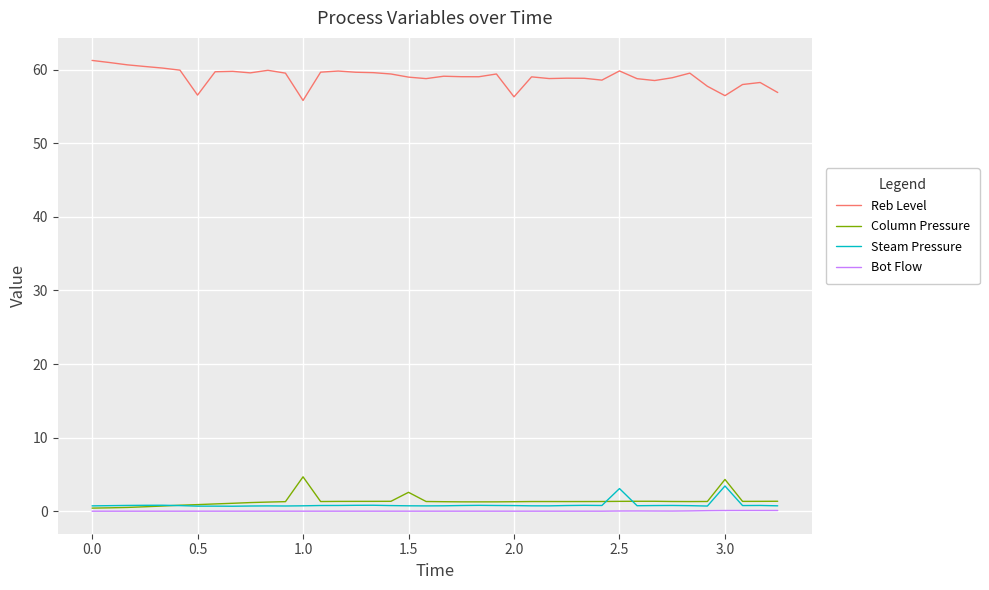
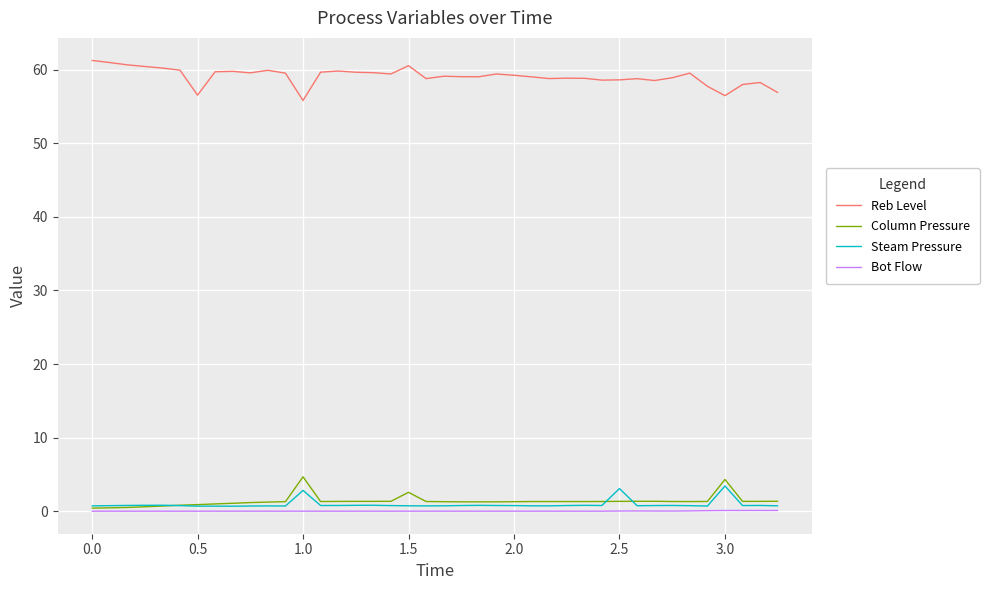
  {
    "Reb Level": {
      "0.0": 61,
      "0.5": 57,
      "1.0": 56,
-     "1.5": 59,
-     "2.0": 56,
-     "2.5": 60,
+     "1.5": 61,
+     "2.0": 59,
+     "2.5": 59,
      "3.0": 56
    },
    "Column Pressure": {
      "1.0": 5,
      "1.5": 3,
      "2.0": 1,
      "2.5": 1,
      "3.0": 4
    },
    "Steam Pressure": {
-     "1.0": 1,
+     "1.0": 3,
      "1.5": 1,
      "2.0": 1,
      "2.5": 3,
      "3.0": 3
    },
    "Bot Flow": {
      "0.0": 0,
      "0.5": 0,
      "1.0": 0,
      "1.5": 0,
      "2.0": 0,
      "2.5": 0,
      "3.0": 0
    }
  }
